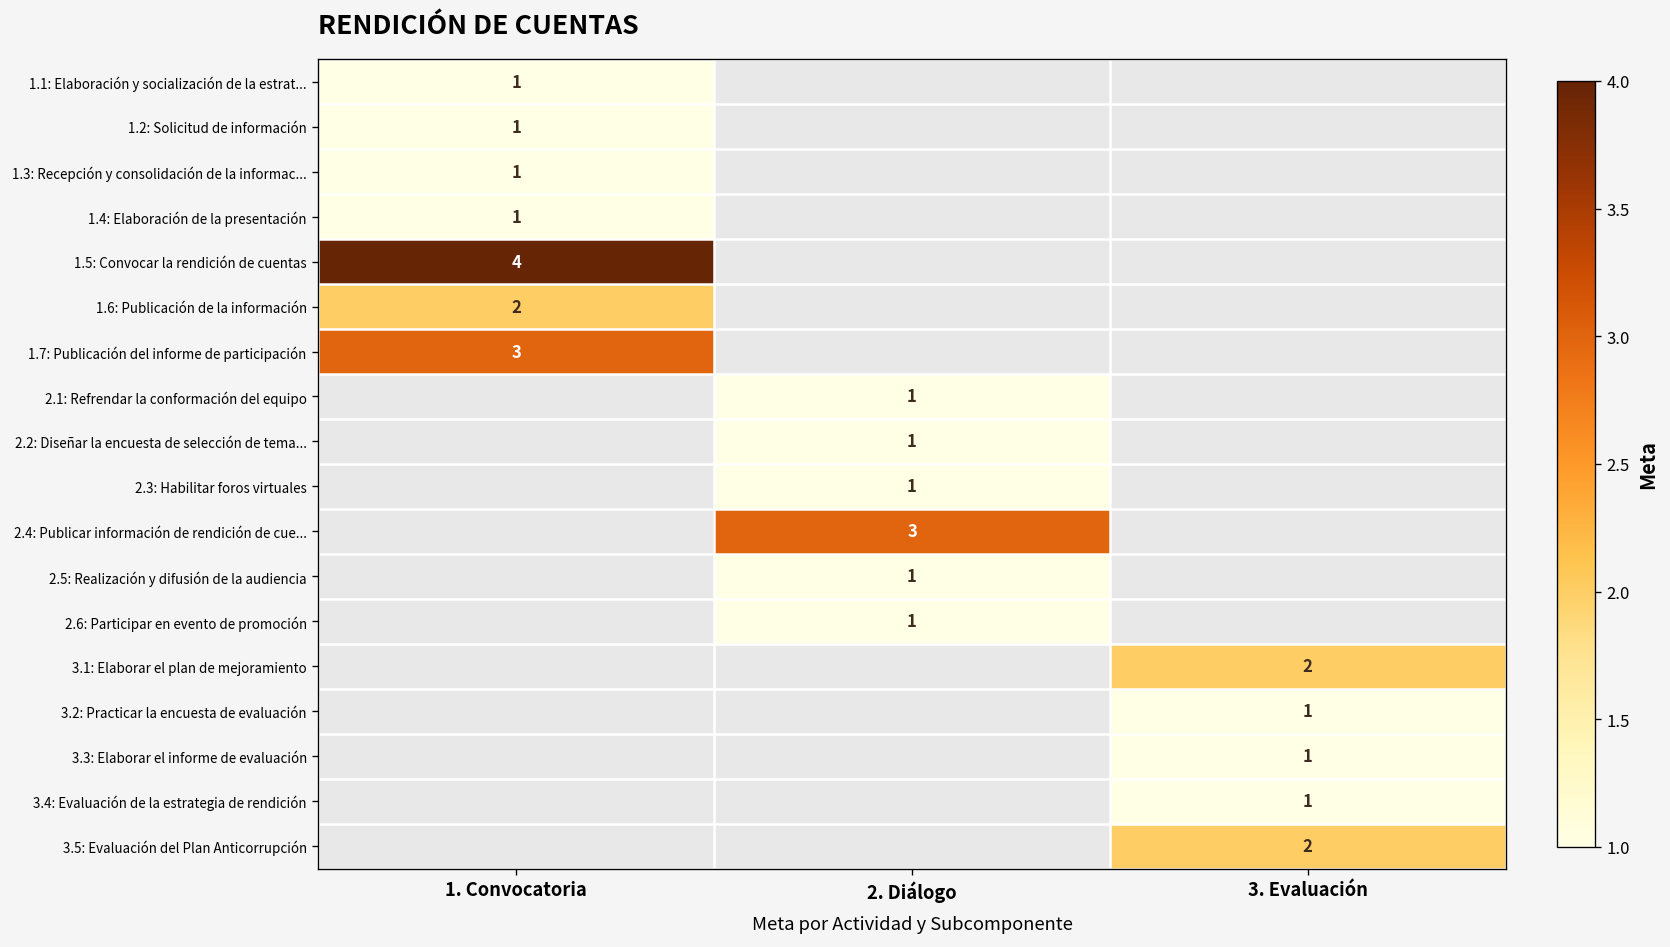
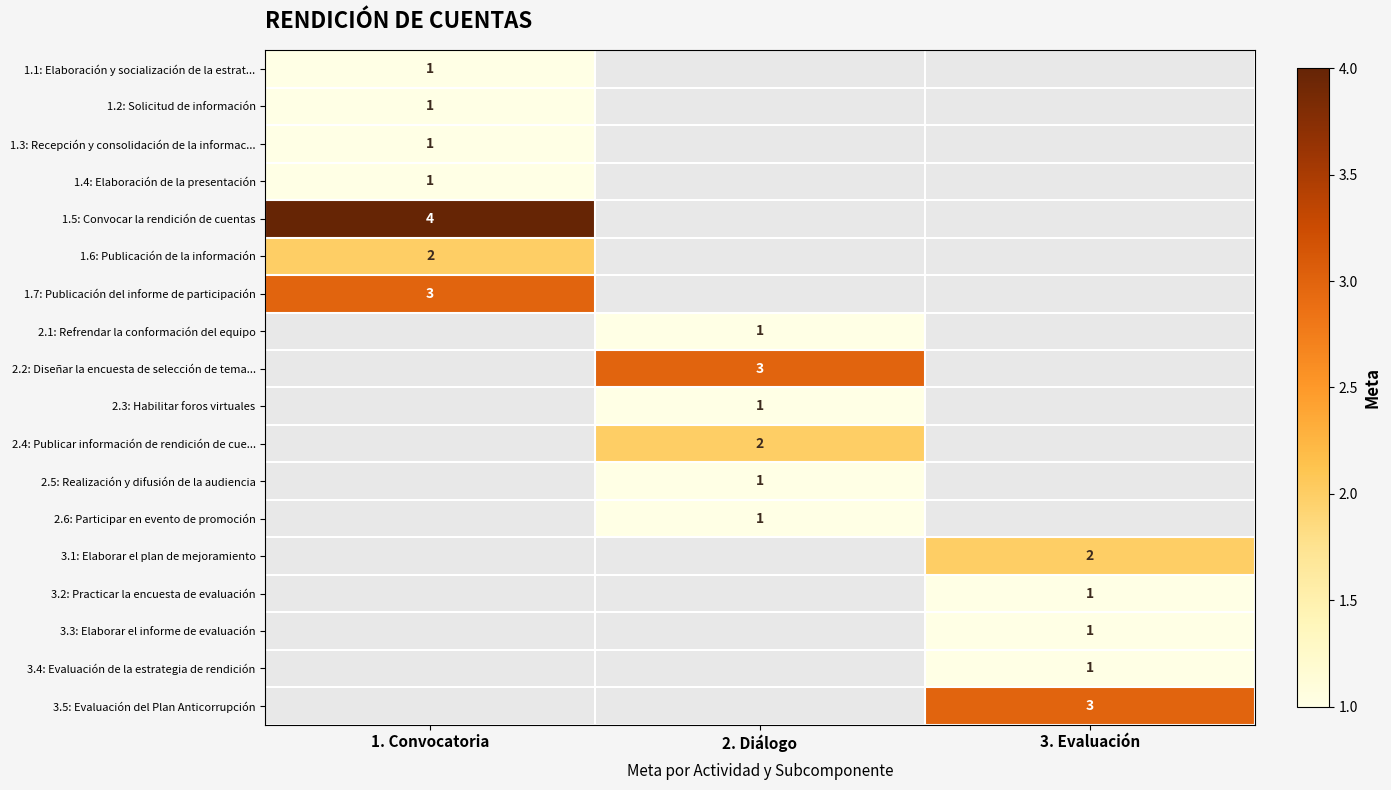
  {
    "1.1: Elaboración y socialización de la estrat...": {
      "1. Convocatoria": 1
    },
    "1.2: Solicitud de información": {
      "1. Convocatoria": 1
    },
    "1.3: Recepción y consolidación de la informac...": {
      "1. Convocatoria": 1
    },
    "1.4: Elaboración de la presentación": {
      "1. Convocatoria": 1
    },
    "1.5: Convocar la rendición de cuentas": {
      "1. Convocatoria": 4
    },
    "1.6: Publicación de la información": {
      "1. Convocatoria": 2
    },
    "1.7: Publicación del informe de participación": {
      "1. Convocatoria": 3
    },
    "2.1: Refrendar la conformación del equipo": {
      "2. Diálogo": 1
    },
    "2.2: Diseñar la encuesta de selección de tema...": {
-     "2. Diálogo": 1
+     "2. Diálogo": 3
    },
    "2.3: Habilitar foros virtuales": {
      "2. Diálogo": 1
    },
    "2.4: Publicar información de rendición de cue...": {
-     "2. Diálogo": 3
+     "2. Diálogo": 2
    },
    "2.5: Realización y difusión de la audiencia": {
      "2. Diálogo": 1
    },
    "2.6: Participar en evento de promoción": {
      "2. Diálogo": 1
    },
    "3.1: Elaborar el plan de mejoramiento": {
      "3. Evaluación": 2
    },
    "3.2: Practicar la encuesta de evaluación": {
      "3. Evaluación": 1
    },
    "3.3: Elaborar el informe de evaluación": {
      "3. Evaluación": 1
    },
    "3.4: Evaluación de la estrategia de rendición": {
      "3. Evaluación": 1
    },
    "3.5: Evaluación del Plan Anticorrupción": {
-     "3. Evaluación": 2
+     "3. Evaluación": 3
    }
  }
